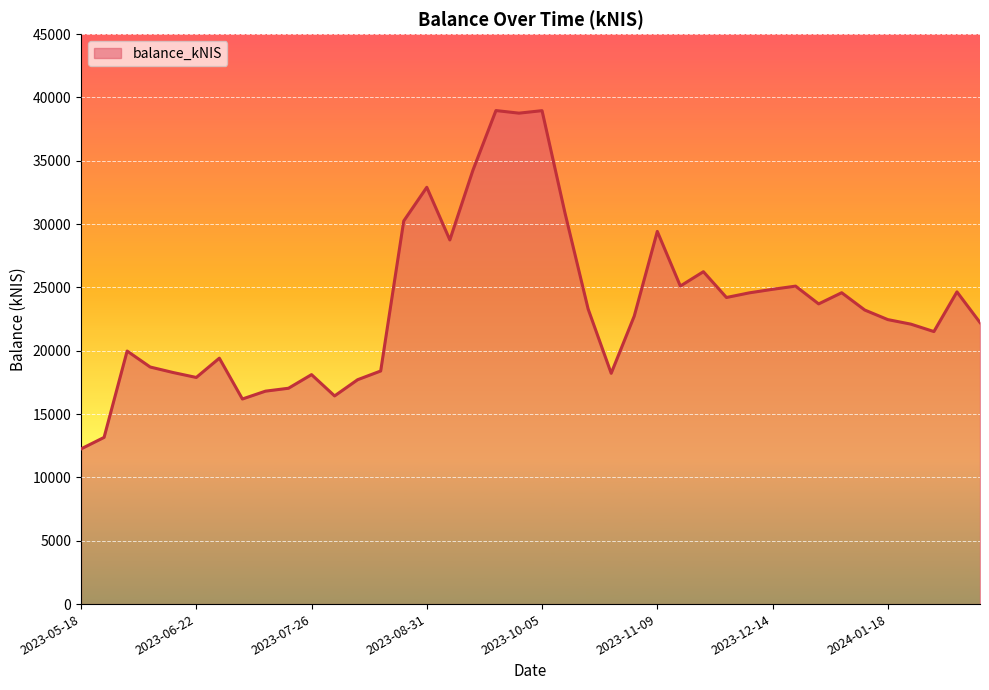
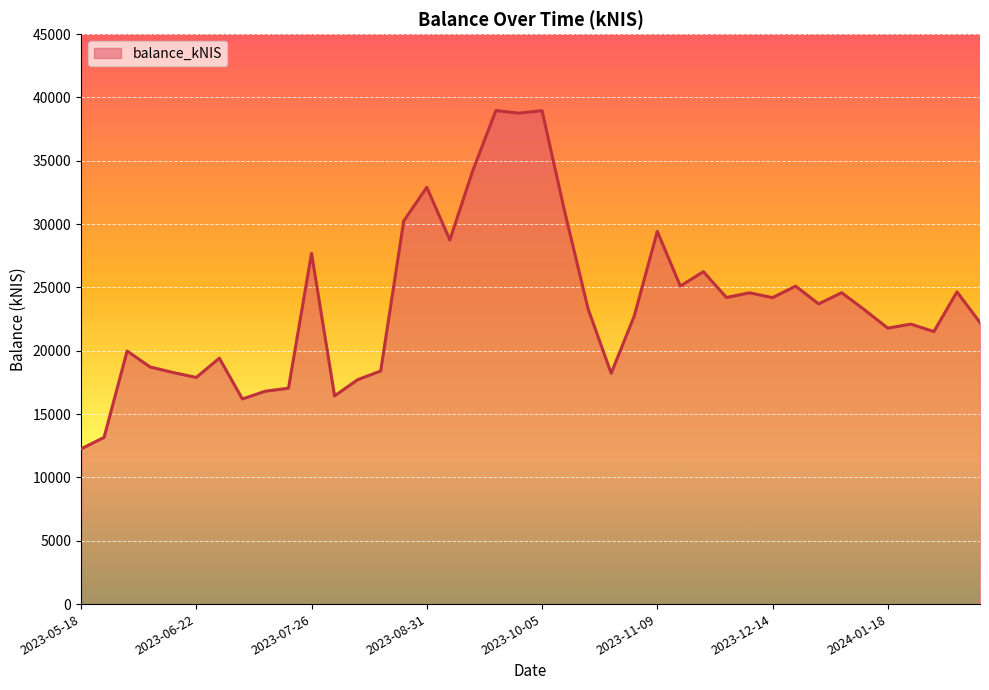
  {
    "2023-05-18": 12300,
    "2023-06-22": 17900,
-   "2023-07-26": 18100,
+   "2023-07-26": 27700,
    "2023-08-31": 32900,
    "2023-10-05": 39000,
    "2023-11-09": 29400,
-   "2023-12-14": 24900,
-   "2024-01-18": 22500
+   "2023-12-14": 24200,
+   "2024-01-18": 21800
  }
